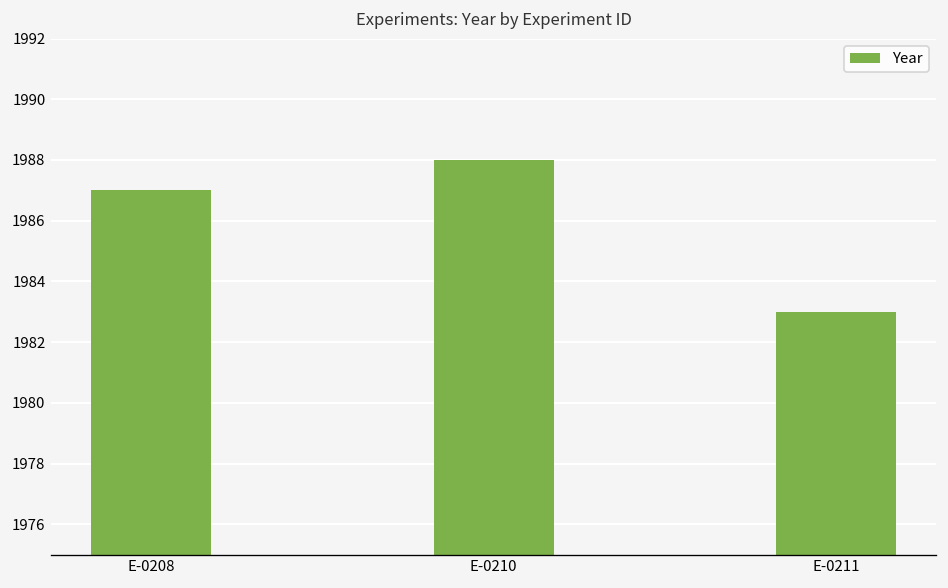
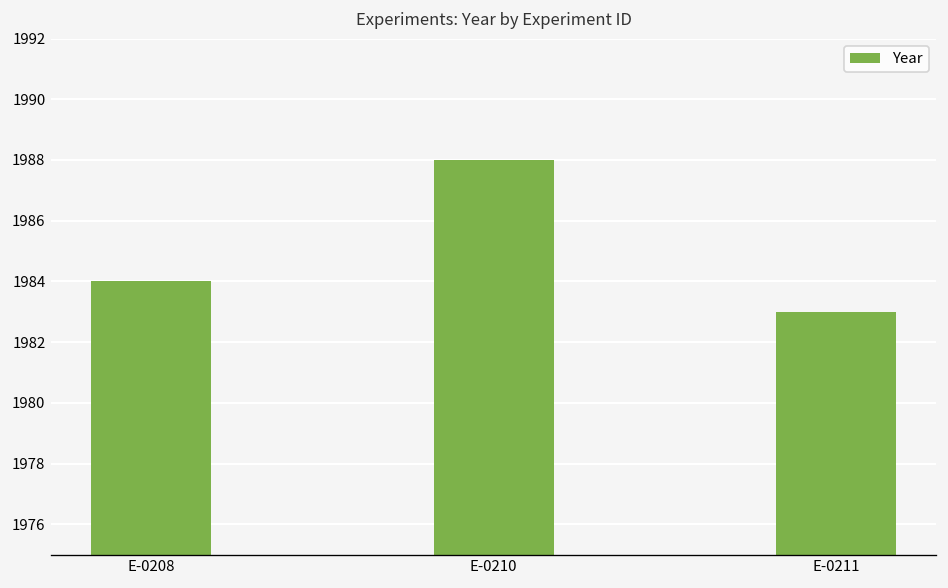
  {
-   "E-0208": 1987,
+   "E-0208": 1984,
    "E-0210": 1988,
    "E-0211": 1983
  }
